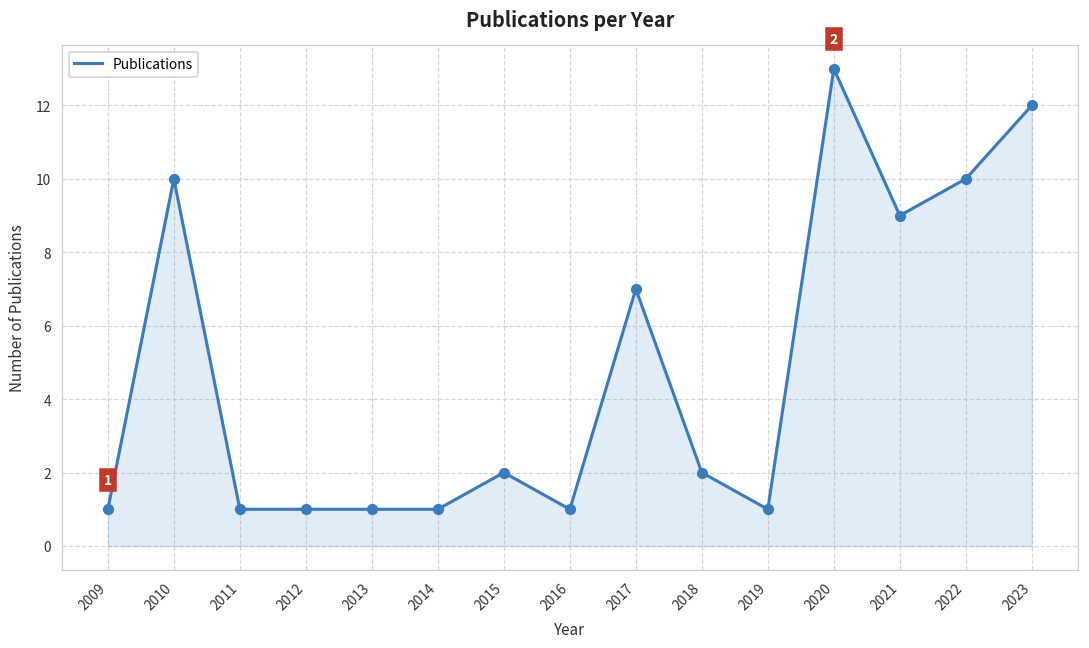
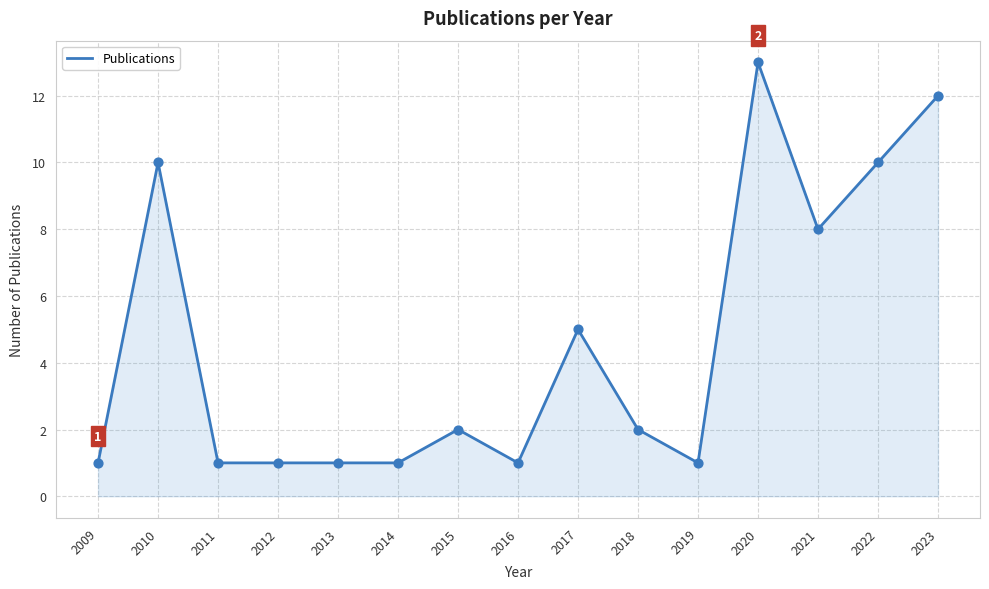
  {
    "2010": 10,
    "2011": 1,
    "2012": 1,
    "2013": 1,
    "2014": 1,
    "2015": 2,
    "2016": 1,
-   "2017": 7,
+   "2017": 5,
    "2018": 2,
    "2019": 1,
-   "2021": 9,
+   "2021": 8,
    "2022": 10,
    "2023": 12
  }
